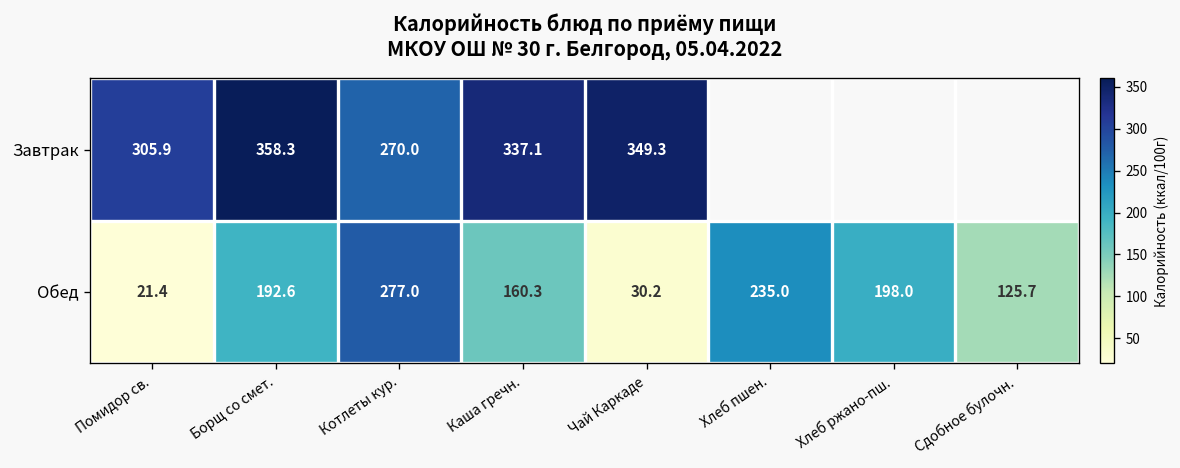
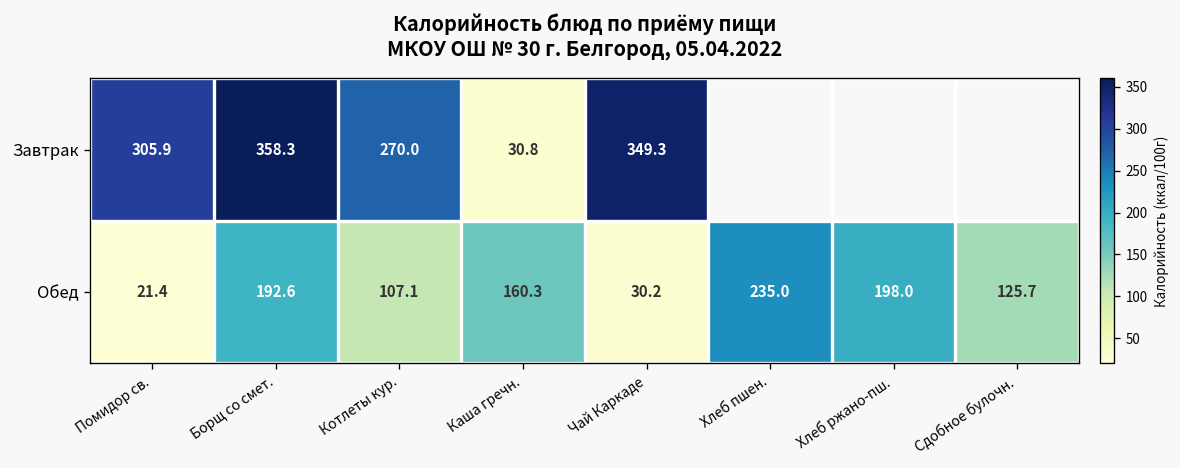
  {
    "Завтрак": {
      "Помидор св.": 305.9,
      "Борщ со смет.": 358.3,
      "Котлеты кур.": 270.0,
-     "Каша гречн.": 337.1,
+     "Каша гречн.": 30.8,
      "Чай Каркаде": 349.3
    },
    "Обед": {
      "Помидор св.": 21.4,
      "Борщ со смет.": 192.6,
-     "Котлеты кур.": 277.0,
+     "Котлеты кур.": 107.1,
      "Каша гречн.": 160.3,
      "Чай Каркаде": 30.2,
      "Хлеб пшен.": 235.0,
      "Хлеб ржано-пш.": 198.0,
      "Сдобное булочн.": 125.7
    }
  }
